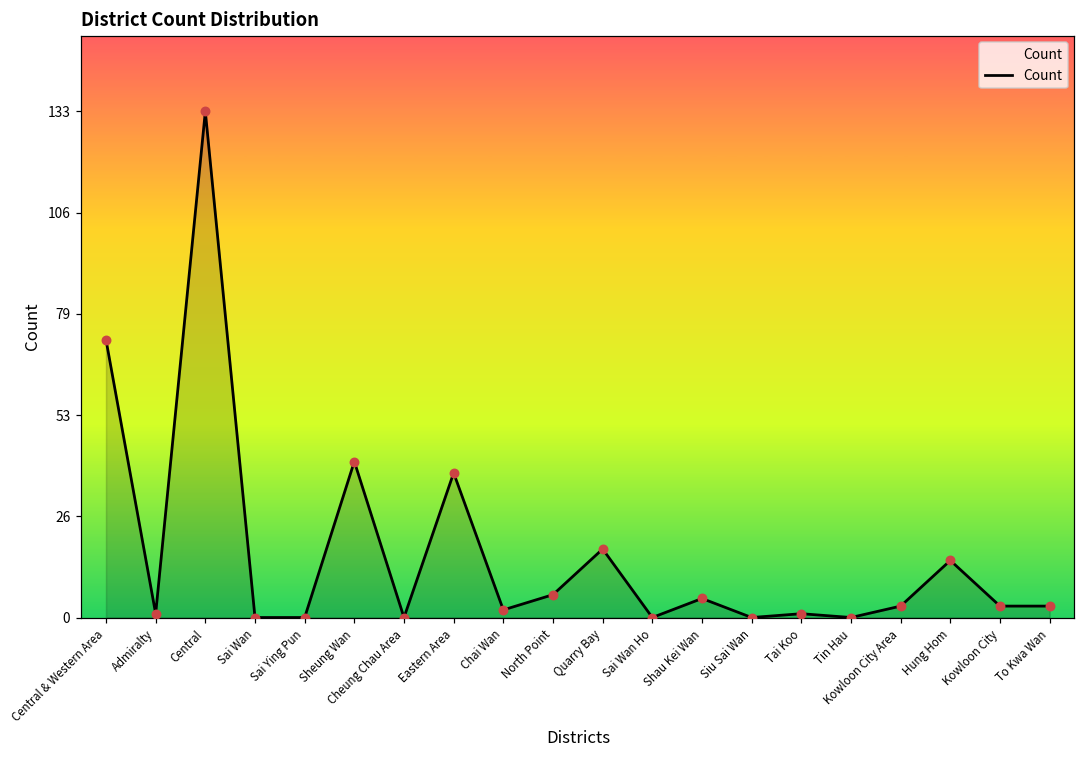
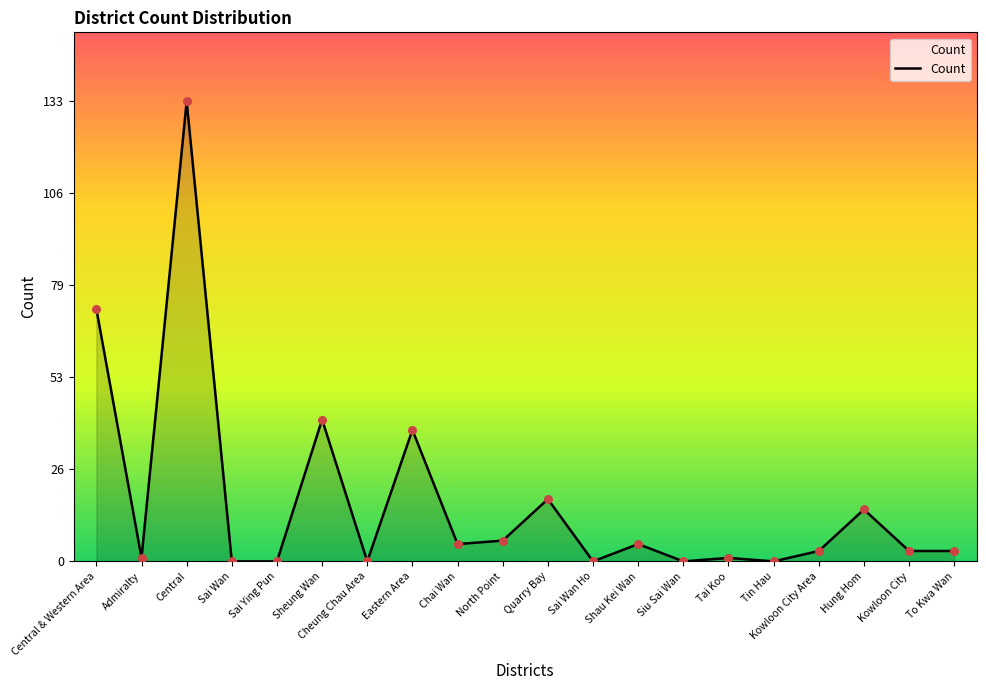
  {
    "Central & Western Area": 73,
    "Admiralty": 1,
    "Central": 133,
    "Sai Wan": 0,
    "Sai Ying Pun": 0,
    "Sheung Wan": 41,
    "Cheung Chau Area": 0,
    "Eastern Area": 38,
-   "Chai Wan": 2,
+   "Chai Wan": 5,
    "North Point": 6,
    "Quarry Bay": 18,
    "Sai Wan Ho": 0,
    "Shau Kei Wan": 5,
    "Siu Sai Wan": 0,
    "Tai Koo": 1,
    "Tin Hau": 0,
    "Kowloon City Area": 3,
    "Hung Hom": 15,
    "Kowloon City": 3,
    "To Kwa Wan": 3
  }
